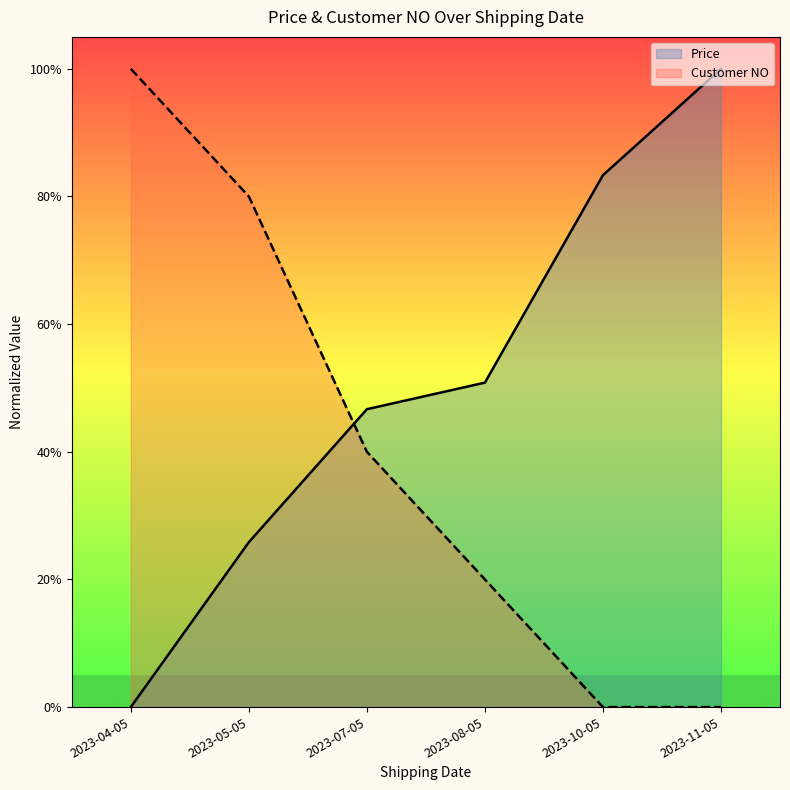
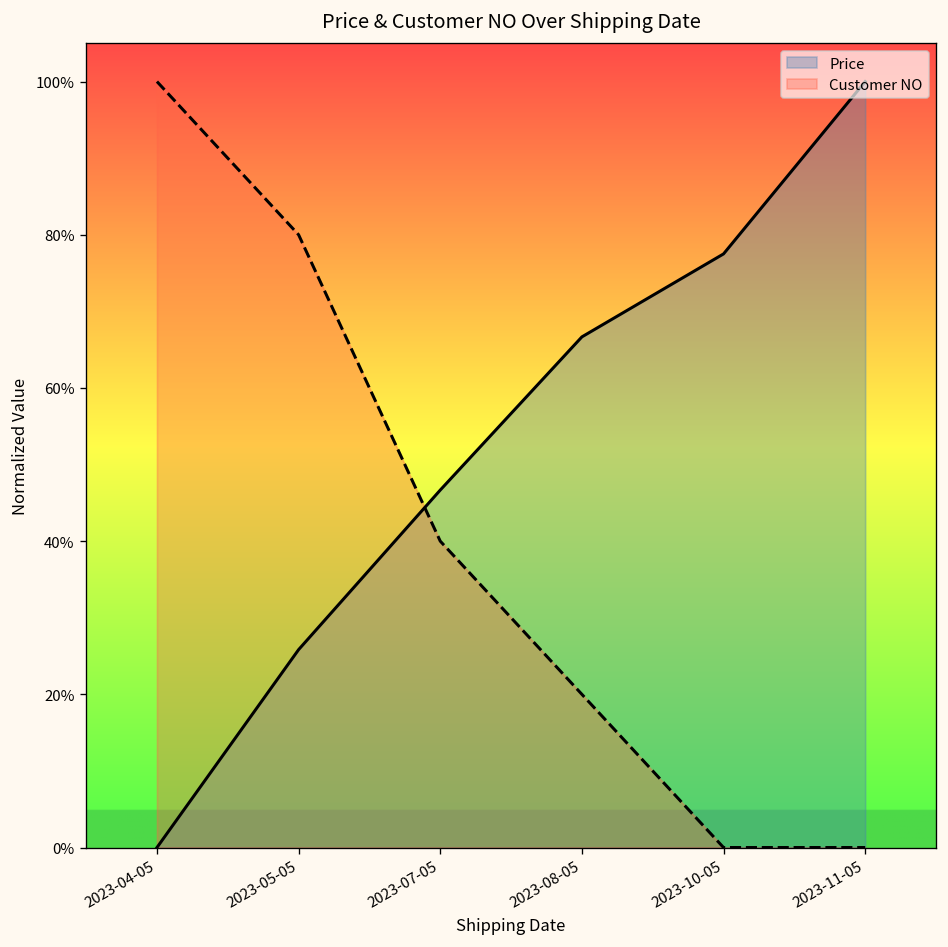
  {
    "Price": {
      "2023-04-05": "0%",
      "2023-05-05": "26%",
      "2023-07-05": "47%",
-     "2023-08-05": "51%",
-     "2023-10-05": "83%"
+     "2023-08-05": "67%",
+     "2023-10-05": "78%"
    },
    "Customer NO": {
      "2023-04-05": "100%",
      "2023-05-05": "80%",
      "2023-07-05": "40%",
      "2023-08-05": "20%",
      "2023-10-05": "0%",
      "2023-11-05": "0%"
    }
  }
